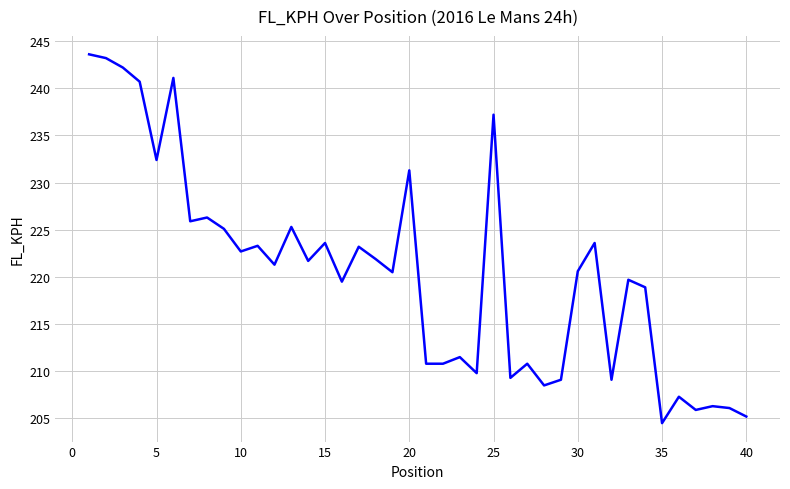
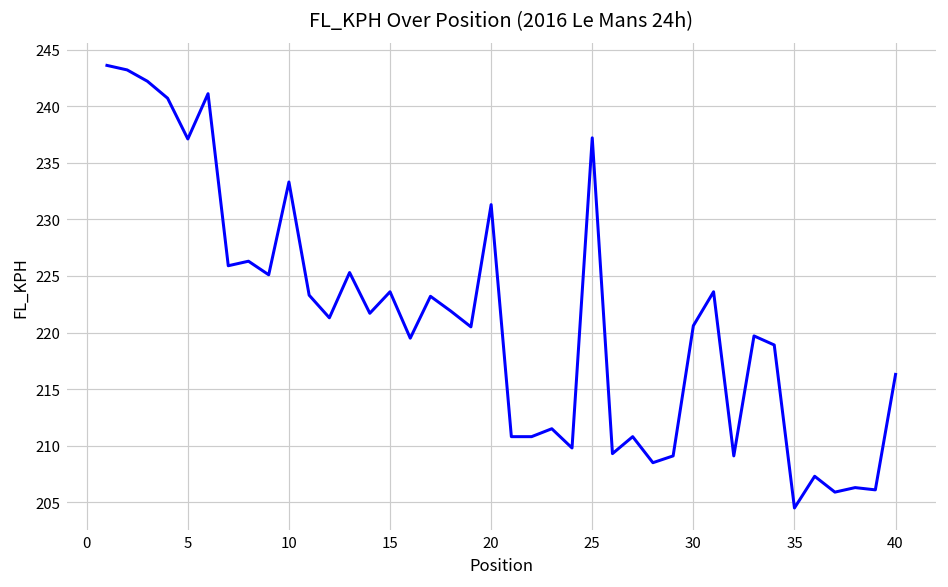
  {
-   "5": 232,
-   "10": 223,
+   "5": 237,
+   "10": 233,
    "15": 224,
    "20": 231,
    "25": 237,
    "30": 221,
    "35": 205,
-   "40": 205
+   "40": 216
  }
